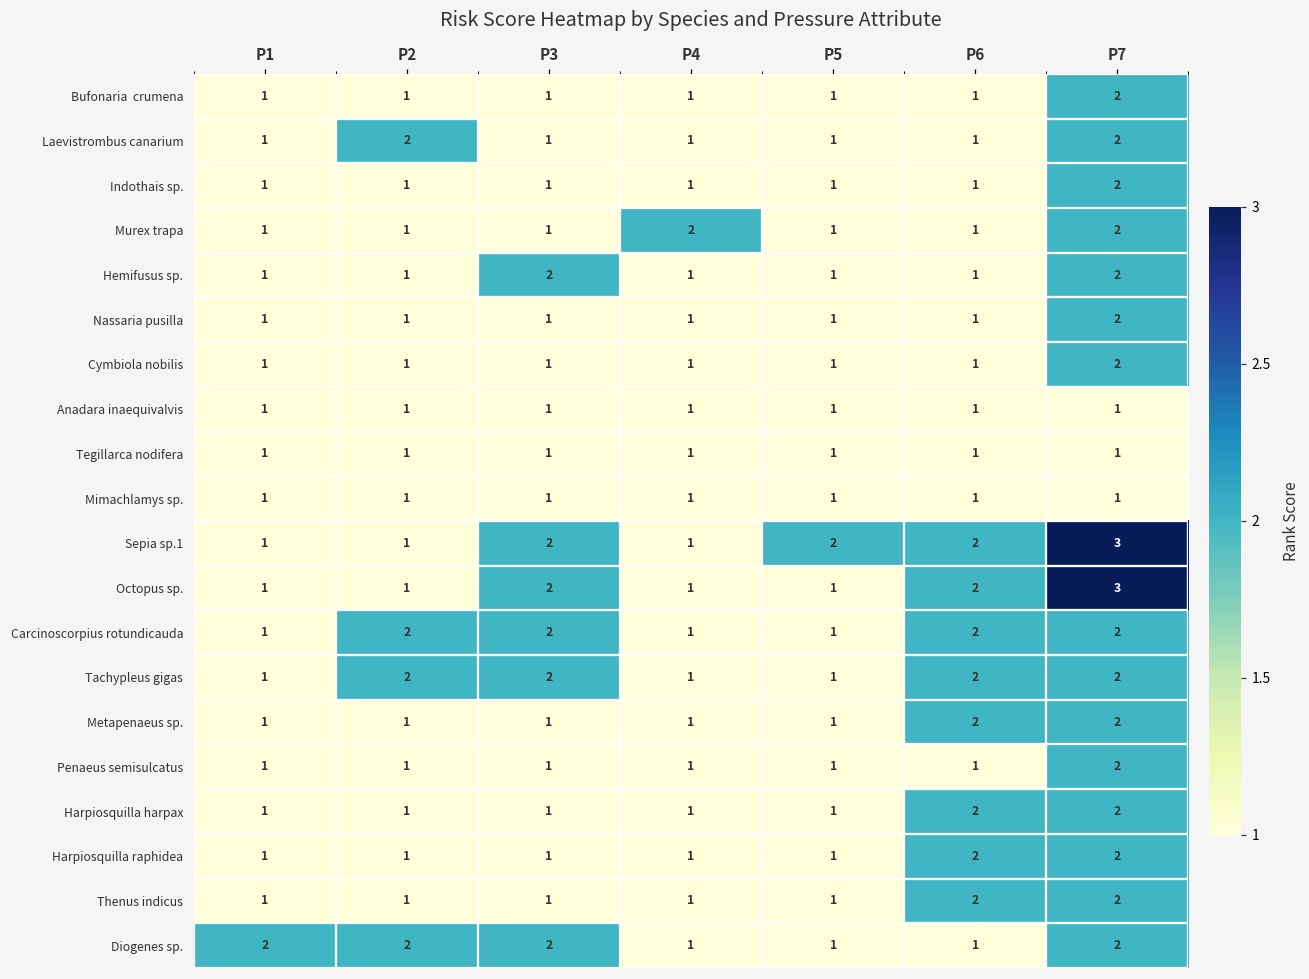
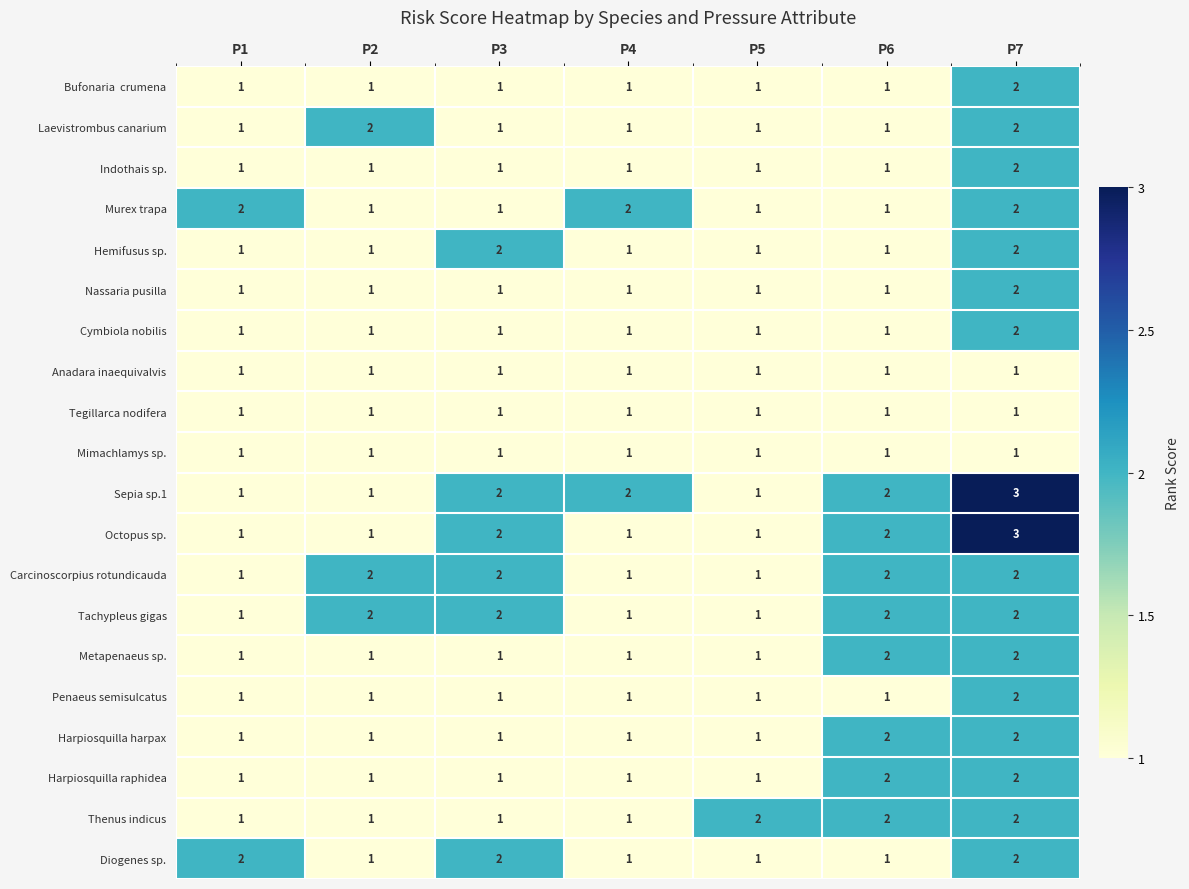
  {
    "Bufonaria crumena": {
      "P1": 1,
      "P2": 1,
      "P3": 1,
      "P4": 1,
      "P5": 1,
      "P6": 1,
      "P7": 2
    },
    "Laevistrombus canarium": {
      "P1": 1,
      "P2": 2,
      "P3": 1,
      "P4": 1,
      "P5": 1,
      "P6": 1,
      "P7": 2
    },
    "Indothais sp.": {
      "P1": 1,
      "P2": 1,
      "P3": 1,
      "P4": 1,
      "P5": 1,
      "P6": 1,
      "P7": 2
    },
    "Murex trapa": {
-     "P1": 1,
+     "P1": 2,
      "P2": 1,
      "P3": 1,
      "P4": 2,
      "P5": 1,
      "P6": 1,
      "P7": 2
    },
    "Hemifusus sp.": {
      "P1": 1,
      "P2": 1,
      "P3": 2,
      "P4": 1,
      "P5": 1,
      "P6": 1,
      "P7": 2
    },
    "Nassaria pusilla": {
      "P1": 1,
      "P2": 1,
      "P3": 1,
      "P4": 1,
      "P5": 1,
      "P6": 1,
      "P7": 2
    },
    "Cymbiola nobilis": {
      "P1": 1,
      "P2": 1,
      "P3": 1,
      "P4": 1,
      "P5": 1,
      "P6": 1,
      "P7": 2
    },
    "Anadara inaequivalvis": {
      "P1": 1,
      "P2": 1,
      "P3": 1,
      "P4": 1,
      "P5": 1,
      "P6": 1,
      "P7": 1
    },
    "Tegillarca nodifera": {
      "P1": 1,
      "P2": 1,
      "P3": 1,
      "P4": 1,
      "P5": 1,
      "P6": 1,
      "P7": 1
    },
    "Mimachlamys sp.": {
      "P1": 1,
      "P2": 1,
      "P3": 1,
      "P4": 1,
      "P5": 1,
      "P6": 1,
      "P7": 1
    },
    "Sepia sp.1": {
      "P1": 1,
      "P2": 1,
      "P3": 2,
-     "P4": 1,
-     "P5": 2,
+     "P4": 2,
+     "P5": 1,
      "P6": 2,
      "P7": 3
    },
    "Octopus sp.": {
      "P1": 1,
      "P2": 1,
      "P3": 2,
      "P4": 1,
      "P5": 1,
      "P6": 2,
      "P7": 3
    },
    "Carcinoscorpius rotundicauda": {
      "P1": 1,
      "P2": 2,
      "P3": 2,
      "P4": 1,
      "P5": 1,
      "P6": 2,
      "P7": 2
    },
    "Tachypleus gigas": {
      "P1": 1,
      "P2": 2,
      "P3": 2,
      "P4": 1,
      "P5": 1,
      "P6": 2,
      "P7": 2
    },
    "Metapenaeus sp.": {
      "P1": 1,
      "P2": 1,
      "P3": 1,
      "P4": 1,
      "P5": 1,
      "P6": 2,
      "P7": 2
    },
    "Penaeus semisulcatus": {
      "P1": 1,
      "P2": 1,
      "P3": 1,
      "P4": 1,
      "P5": 1,
      "P6": 1,
      "P7": 2
    },
    "Harpiosquilla harpax": {
      "P1": 1,
      "P2": 1,
      "P3": 1,
      "P4": 1,
      "P5": 1,
      "P6": 2,
      "P7": 2
    },
    "Harpiosquilla raphidea": {
      "P1": 1,
      "P2": 1,
      "P3": 1,
      "P4": 1,
      "P5": 1,
      "P6": 2,
      "P7": 2
    },
    "Thenus indicus": {
      "P1": 1,
      "P2": 1,
      "P3": 1,
      "P4": 1,
-     "P5": 1,
+     "P5": 2,
      "P6": 2,
      "P7": 2
    },
    "Diogenes sp.": {
      "P1": 2,
-     "P2": 2,
+     "P2": 1,
      "P3": 2,
      "P4": 1,
      "P5": 1,
      "P6": 1,
      "P7": 2
    }
  }
